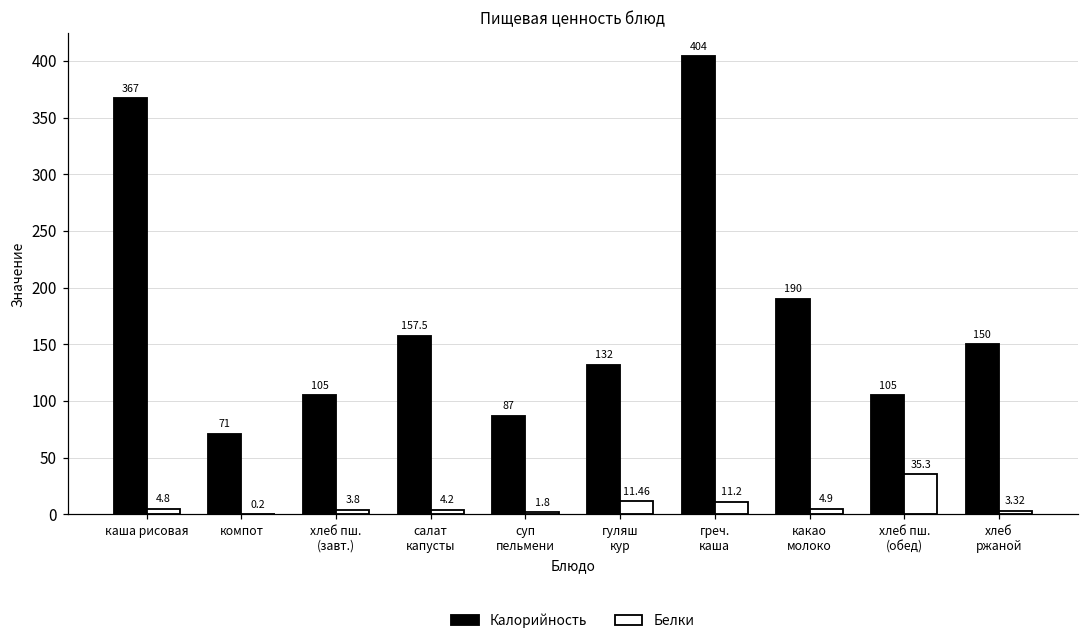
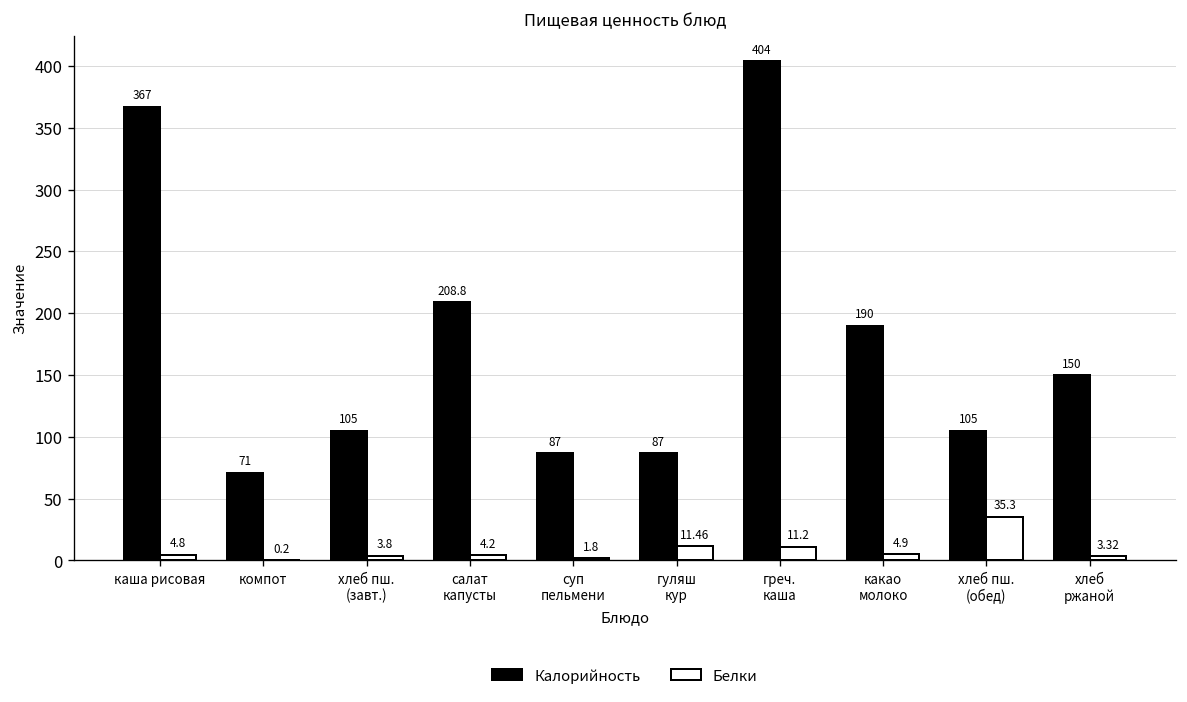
  {
    "Калорийность": {
      "каша рисовая": 367,
      "компот": 71,
      "хлеб пш. (завт.)": 105,
-     "салат капусты": 157.5,
+     "салат капусты": 208.8,
      "суп пельмени": 87,
-     "гуляш кур": 132,
+     "гуляш кур": 87,
      "греч. каша": 404,
      "какао молоко": 190,
      "хлеб пш. (обед)": 105,
      "хлеб ржаной": 150
    },
    "Белки": {
      "каша рисовая": 4.8,
      "компот": 0.2,
      "хлеб пш. (завт.)": 3.8,
      "салат капусты": 4.2,
      "суп пельмени": 1.8,
      "гуляш кур": 11.46,
      "греч. каша": 11.2,
      "какао молоко": 4.9,
      "хлеб пш. (обед)": 35.3,
      "хлеб ржаной": 3.32
    }
  }
